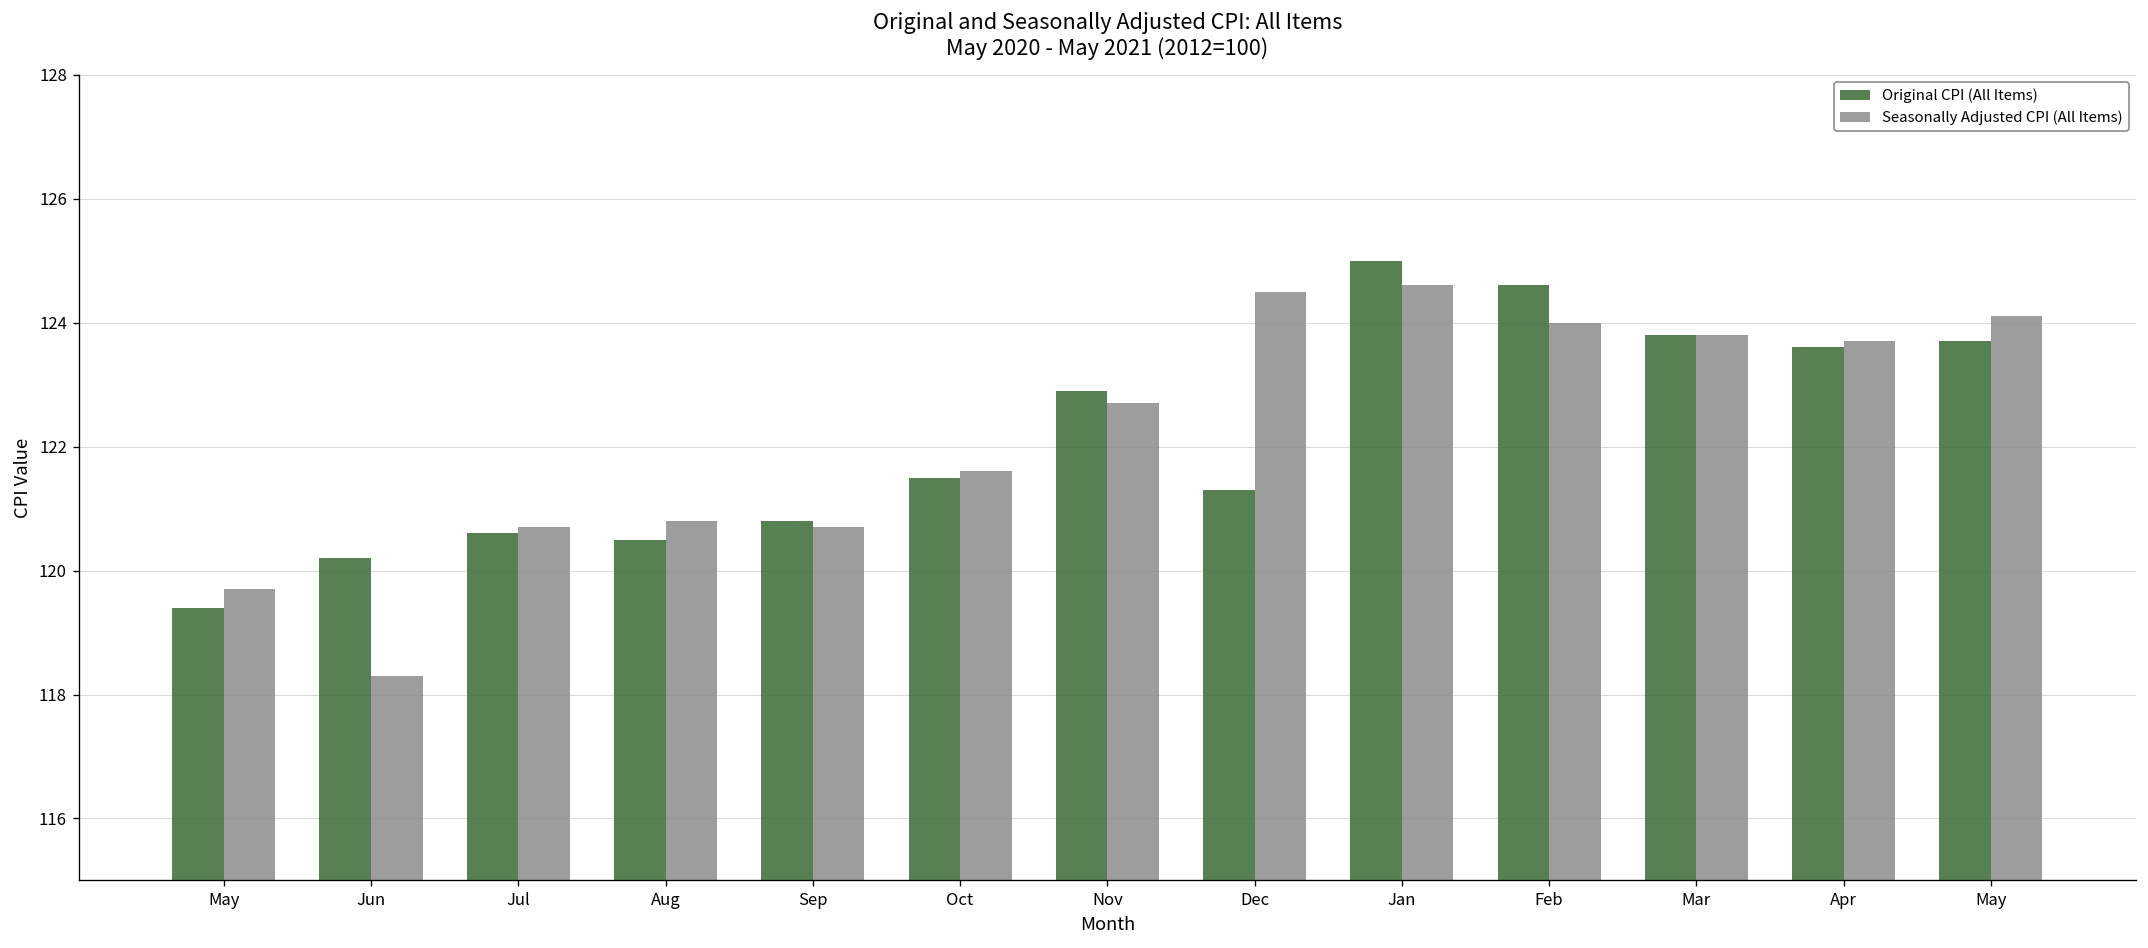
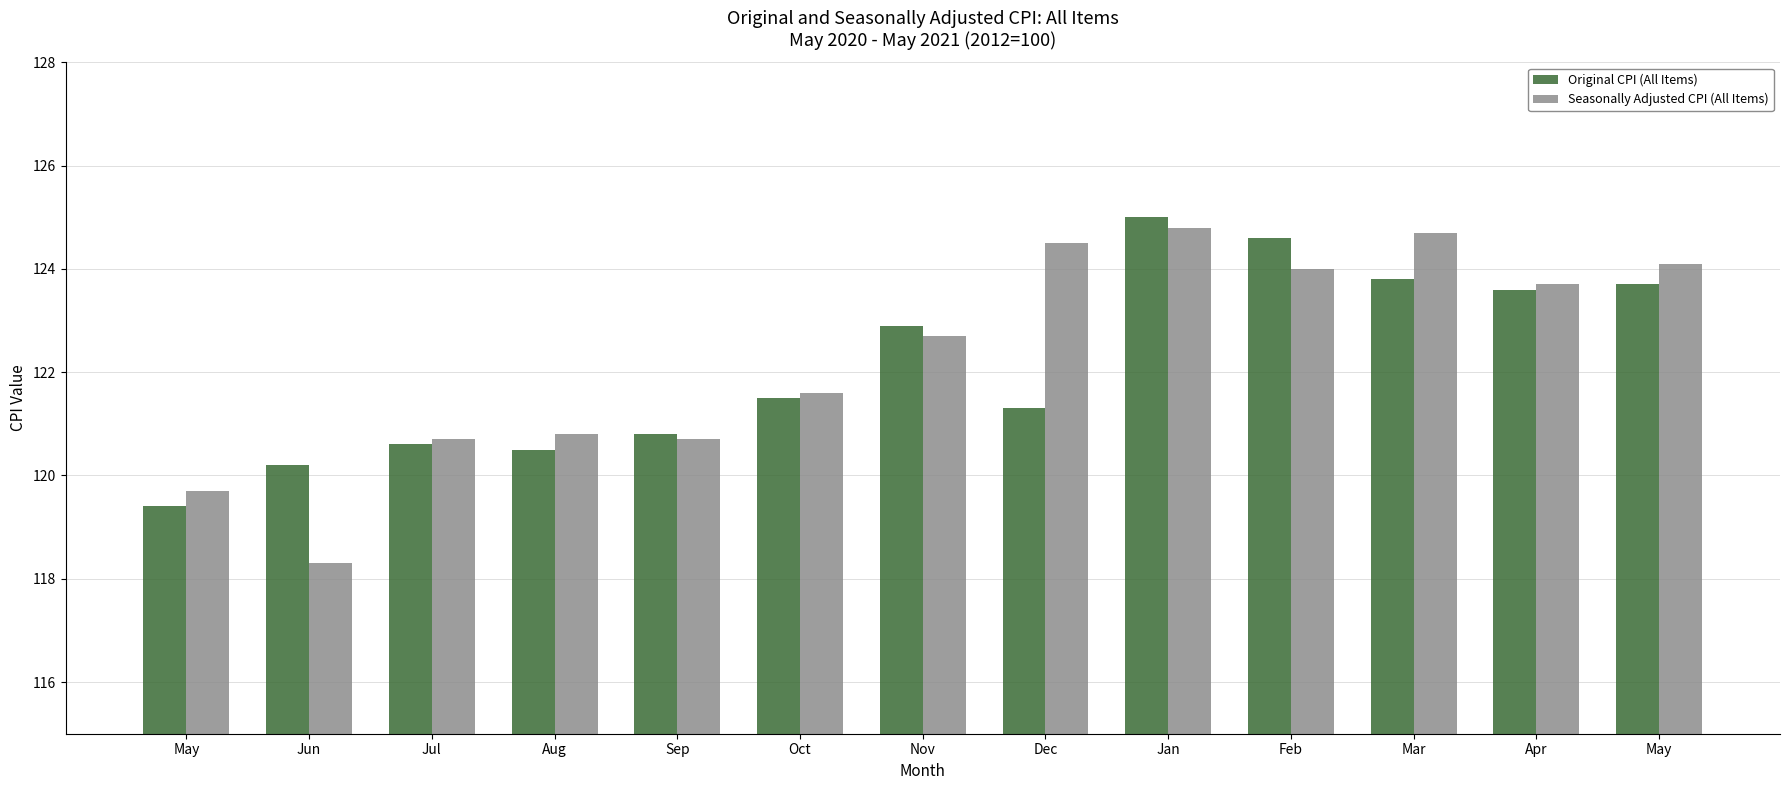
  {
    "Original CPI (All Items)": {
      "Jun": 120.2,
      "Jul": 120.6,
      "Aug": 120.5,
      "Sep": 120.8,
      "Oct": 121.5,
      "Nov": 122.9,
      "Dec": 121.3,
      "Jan": 125.0,
      "Feb": 124.6,
      "Mar": 123.8,
      "Apr": 123.6
    },
    "Seasonally Adjusted CPI (All Items)": {
      "Jun": 118.3,
      "Jul": 120.7,
      "Aug": 120.8,
      "Sep": 120.7,
      "Oct": 121.6,
      "Nov": 122.7,
      "Dec": 124.5,
-     "Jan": 124.6,
+     "Jan": 124.8,
      "Feb": 124.0,
-     "Mar": 123.8,
+     "Mar": 124.7,
      "Apr": 123.7
    }
  }
